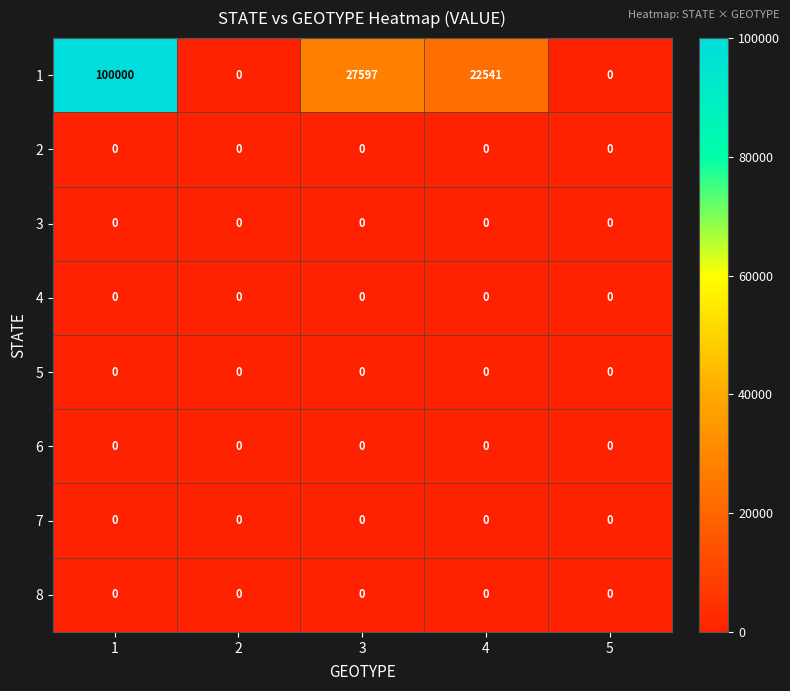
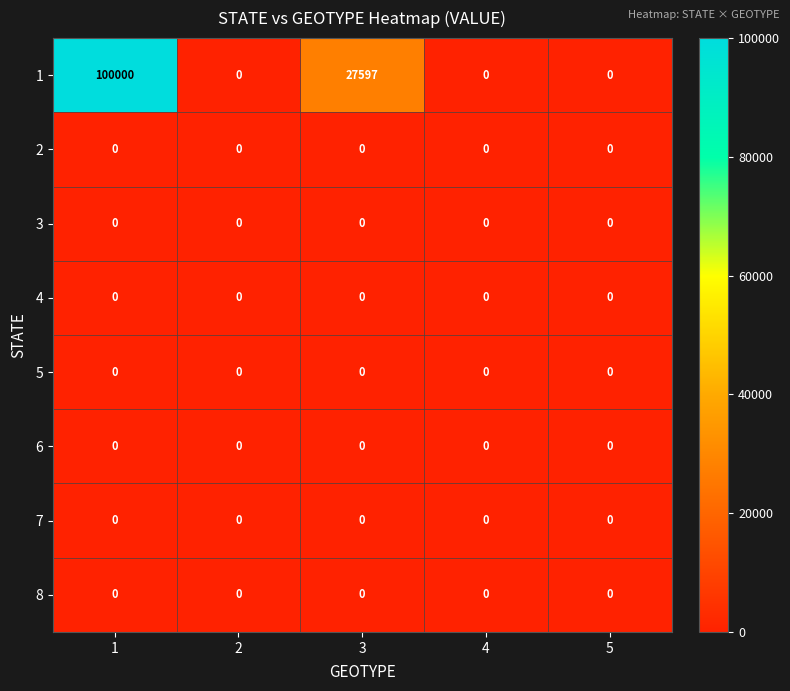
  {
    "1": {
      "1": 100000,
      "2": 0,
      "3": 27597,
-     "4": 22541,
+     "4": 0,
      "5": 0
    },
    "2": {
      "1": 0,
      "2": 0,
      "3": 0,
      "4": 0,
      "5": 0
    },
    "3": {
      "1": 0,
      "2": 0,
      "3": 0,
      "4": 0,
      "5": 0
    },
    "4": {
      "1": 0,
      "2": 0,
      "3": 0,
      "4": 0,
      "5": 0
    },
    "5": {
      "1": 0,
      "2": 0,
      "3": 0,
      "4": 0,
      "5": 0
    },
    "6": {
      "1": 0,
      "2": 0,
      "3": 0,
      "4": 0,
      "5": 0
    },
    "7": {
      "1": 0,
      "2": 0,
      "3": 0,
      "4": 0,
      "5": 0
    },
    "8": {
      "1": 0,
      "2": 0,
      "3": 0,
      "4": 0,
      "5": 0
    }
  }
